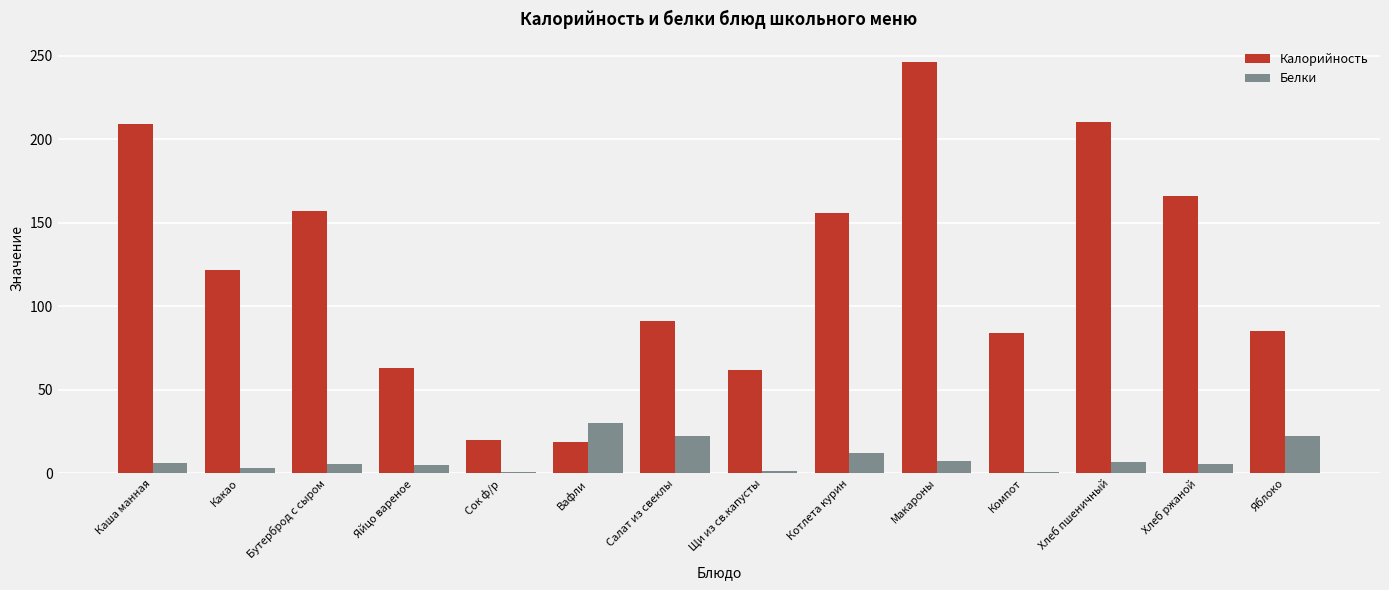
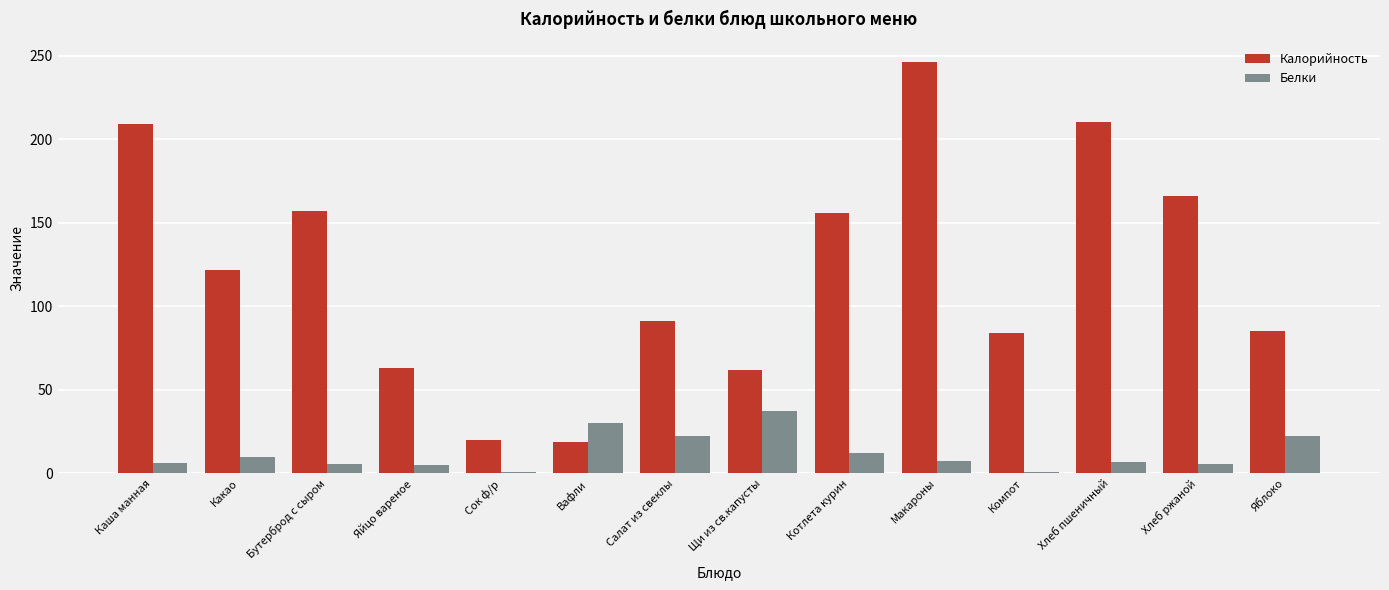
  {
    "Калорийность": {
      "Каша манная": 209,
      "Какао": 122,
      "Бутерброд с сыром": 157,
      "Яйцо вареное": 63,
      "Сок ф/р": 20,
      "Вафли": 19,
      "Салат из свеклы": 91,
      "Щи из св.капусты": 62,
      "Котлета курин": 156,
      "Макароны": 246,
      "Компот": 84,
      "Хлеб пшеничный": 211,
      "Хлеб ржаной": 166,
      "Яблоко": 85
    },
    "Белки": {
      "Каша манная": 6,
-     "Какао": 3,
+     "Какао": 10,
      "Бутерброд с сыром": 6,
      "Яйцо вареное": 5,
      "Вафли": 30,
      "Салат из свеклы": 22,
-     "Щи из св.капусты": 2,
+     "Щи из св.капусты": 37,
      "Котлета курин": 12,
      "Макароны": 7,
      "Хлеб пшеничный": 7,
      "Хлеб ржаной": 6,
      "Яблоко": 23
    }
  }
